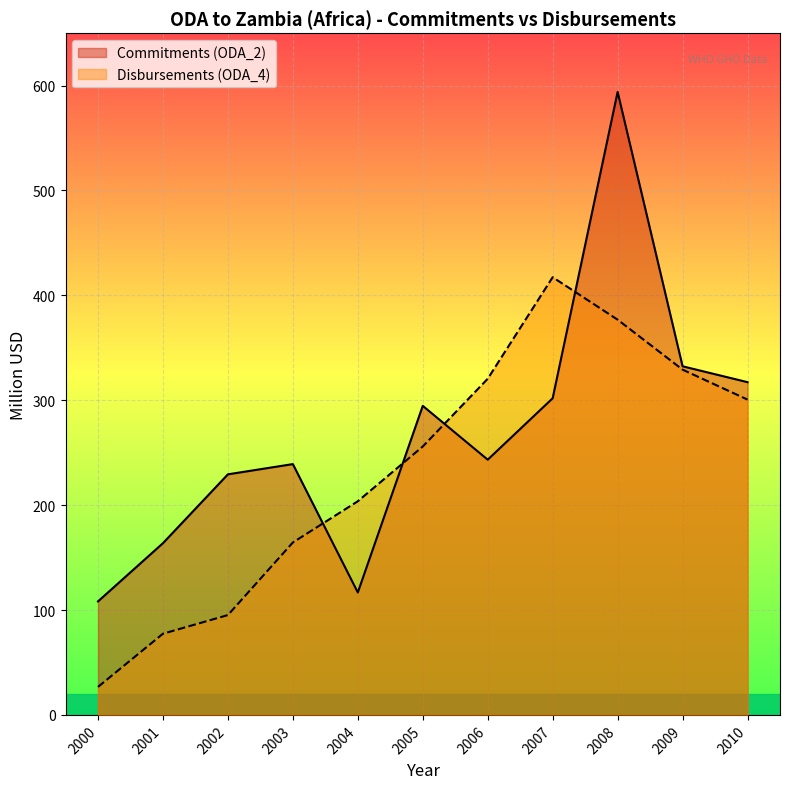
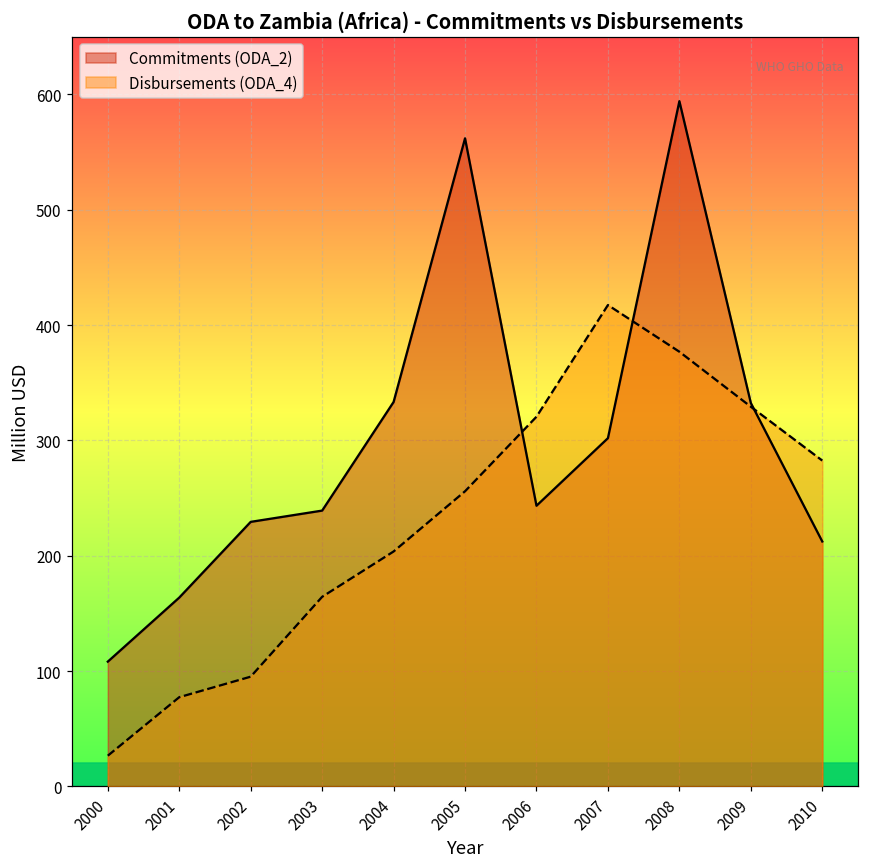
  {
    "Commitments (ODA_2)": {
      "2000": 108,
      "2001": 164,
      "2002": 229,
      "2003": 239,
-     "2004": 117,
-     "2005": 295,
+     "2004": 333,
+     "2005": 562,
      "2006": 243,
      "2007": 302,
      "2008": 594,
      "2009": 332,
-     "2010": 317
+     "2010": 212
    },
    "Disbursements (ODA_4)": {
      "2000": 27,
      "2001": 77,
      "2002": 95,
      "2003": 164,
      "2004": 204,
      "2005": 256,
      "2006": 321,
      "2007": 417,
      "2008": 377,
      "2009": 329,
-     "2010": 301
+     "2010": 282
    }
  }
